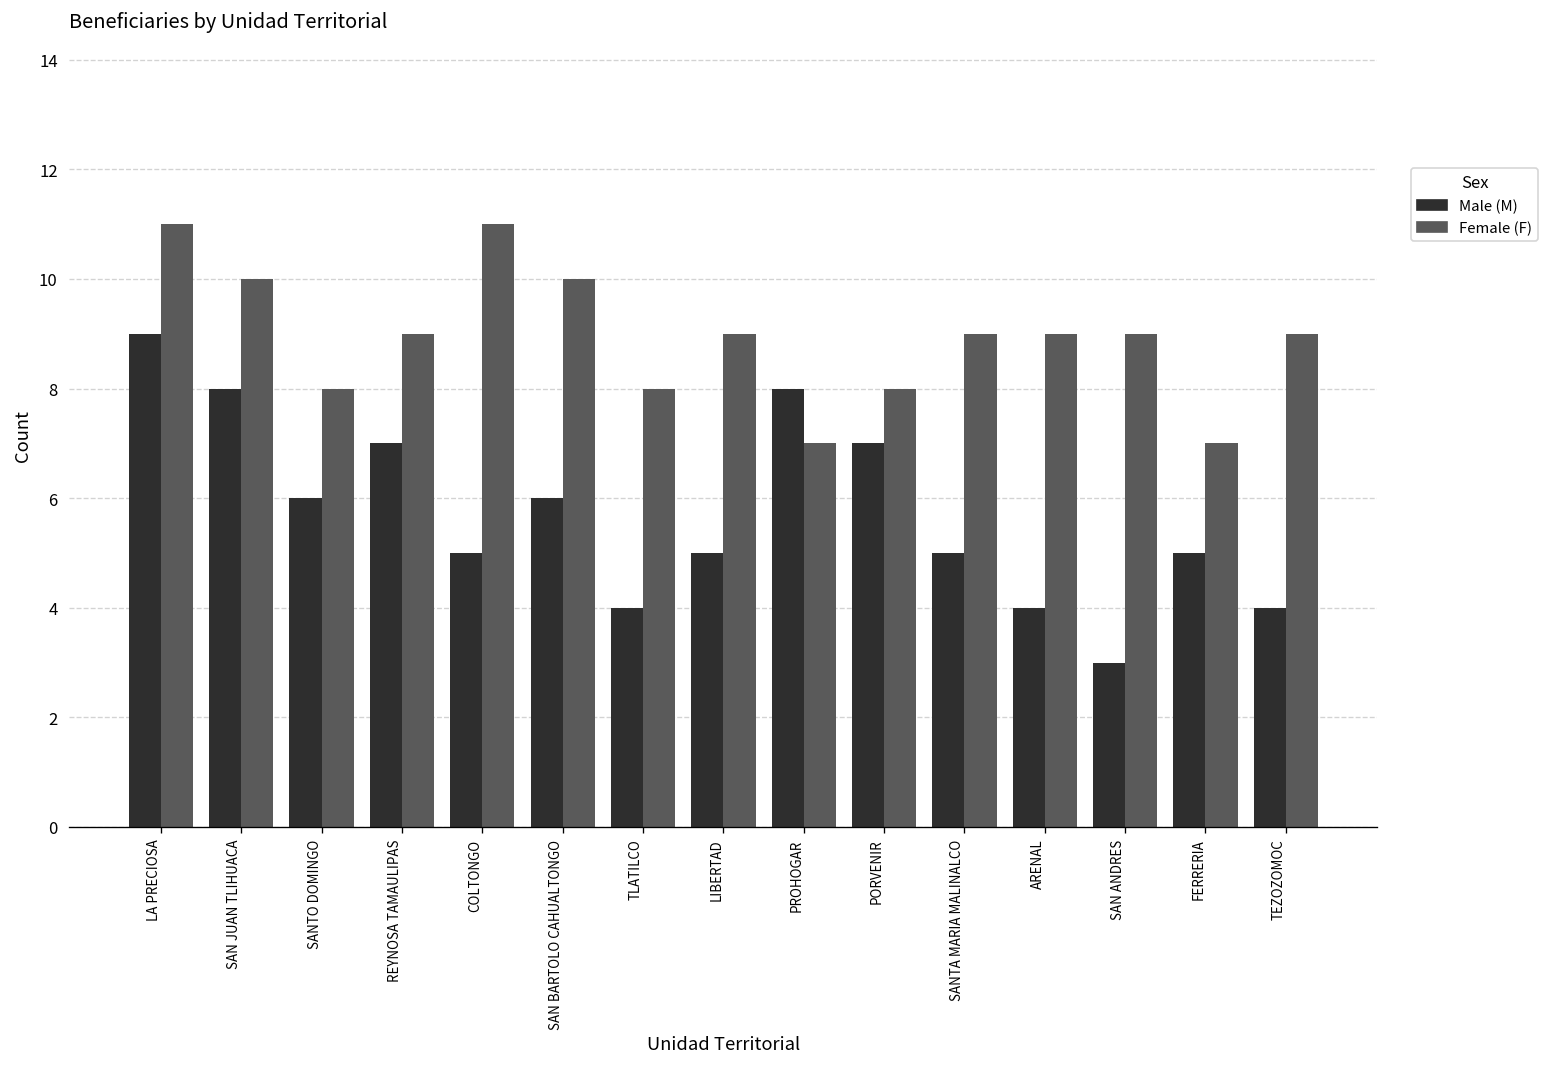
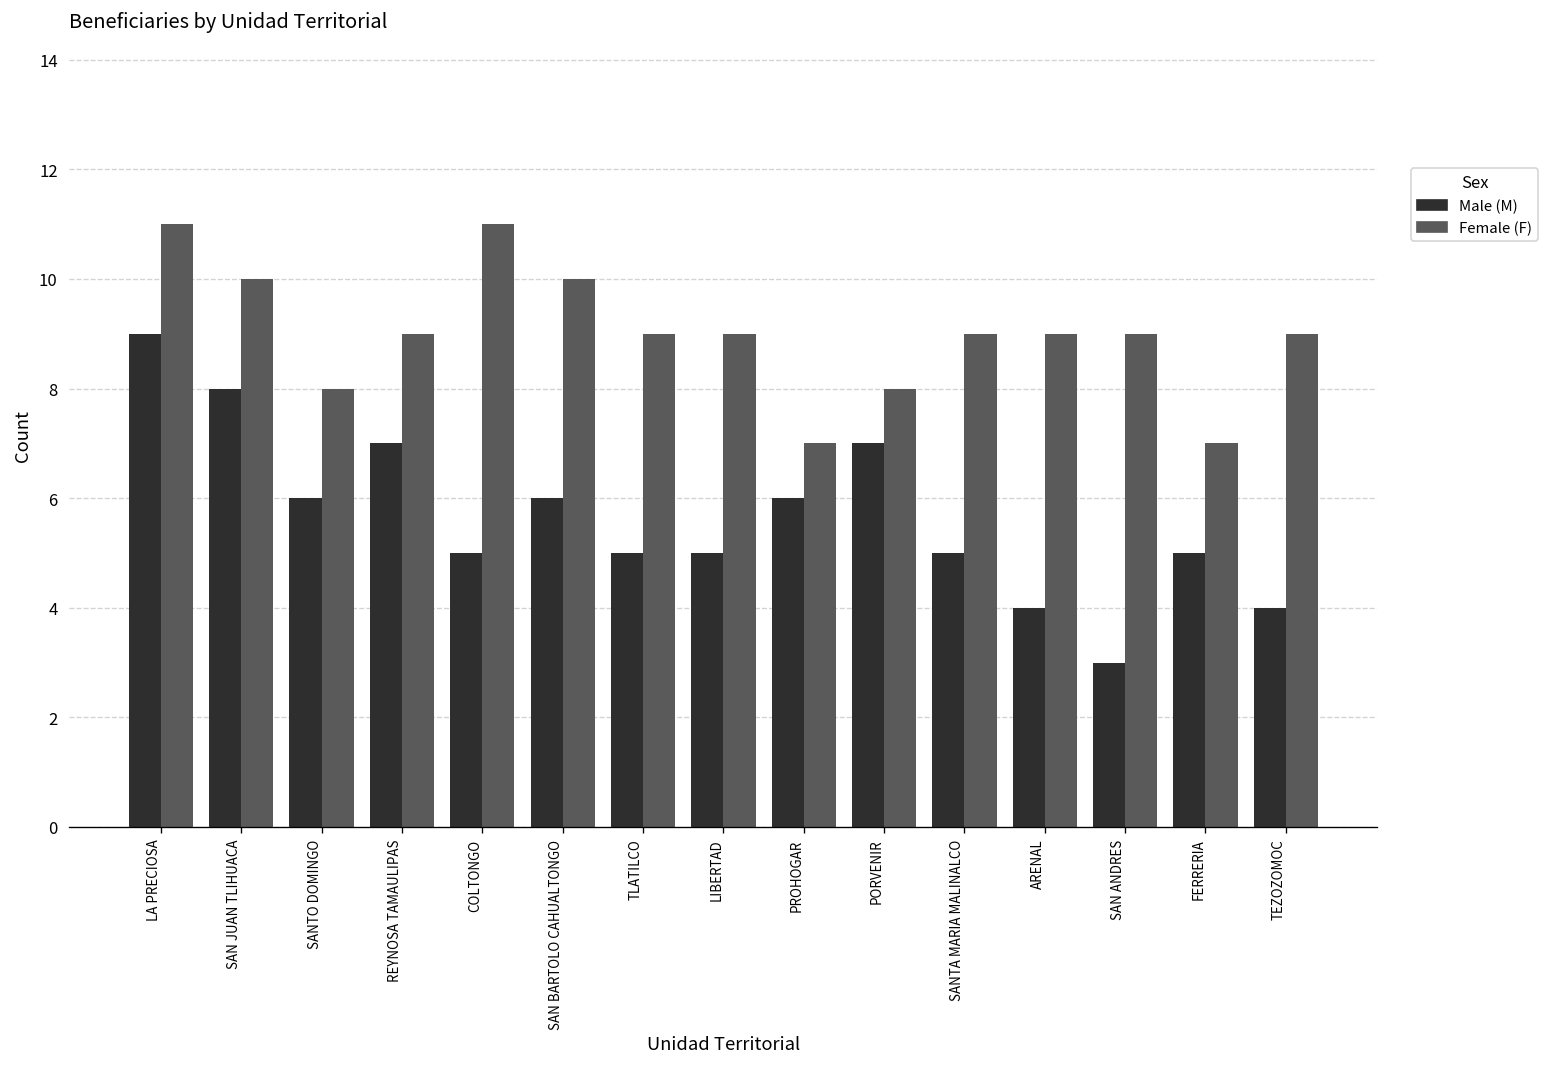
  {
    "Male (M)": {
      "LA PRECIOSA": 9,
      "SAN JUAN TLIHUACA": 8,
      "SANTO DOMINGO": 6,
      "REYNOSA TAMAULIPAS": 7,
      "COLTONGO": 5,
      "SAN BARTOLO CAHUALTONGO": 6,
-     "TLATILCO": 4,
+     "TLATILCO": 5,
      "LIBERTAD": 5,
-     "PROHOGAR": 8,
+     "PROHOGAR": 6,
      "PORVENIR": 7,
      "SANTA MARIA MALINALCO": 5,
      "ARENAL": 4,
      "SAN ANDRES": 3,
      "FERRERIA": 5,
      "TEZOZOMOC": 4
    },
    "Female (F)": {
      "LA PRECIOSA": 11,
      "SAN JUAN TLIHUACA": 10,
      "SANTO DOMINGO": 8,
      "REYNOSA TAMAULIPAS": 9,
      "COLTONGO": 11,
      "SAN BARTOLO CAHUALTONGO": 10,
-     "TLATILCO": 8,
+     "TLATILCO": 9,
      "LIBERTAD": 9,
      "PROHOGAR": 7,
      "PORVENIR": 8,
      "SANTA MARIA MALINALCO": 9,
      "ARENAL": 9,
      "SAN ANDRES": 9,
      "FERRERIA": 7,
      "TEZOZOMOC": 9
    }
  }
